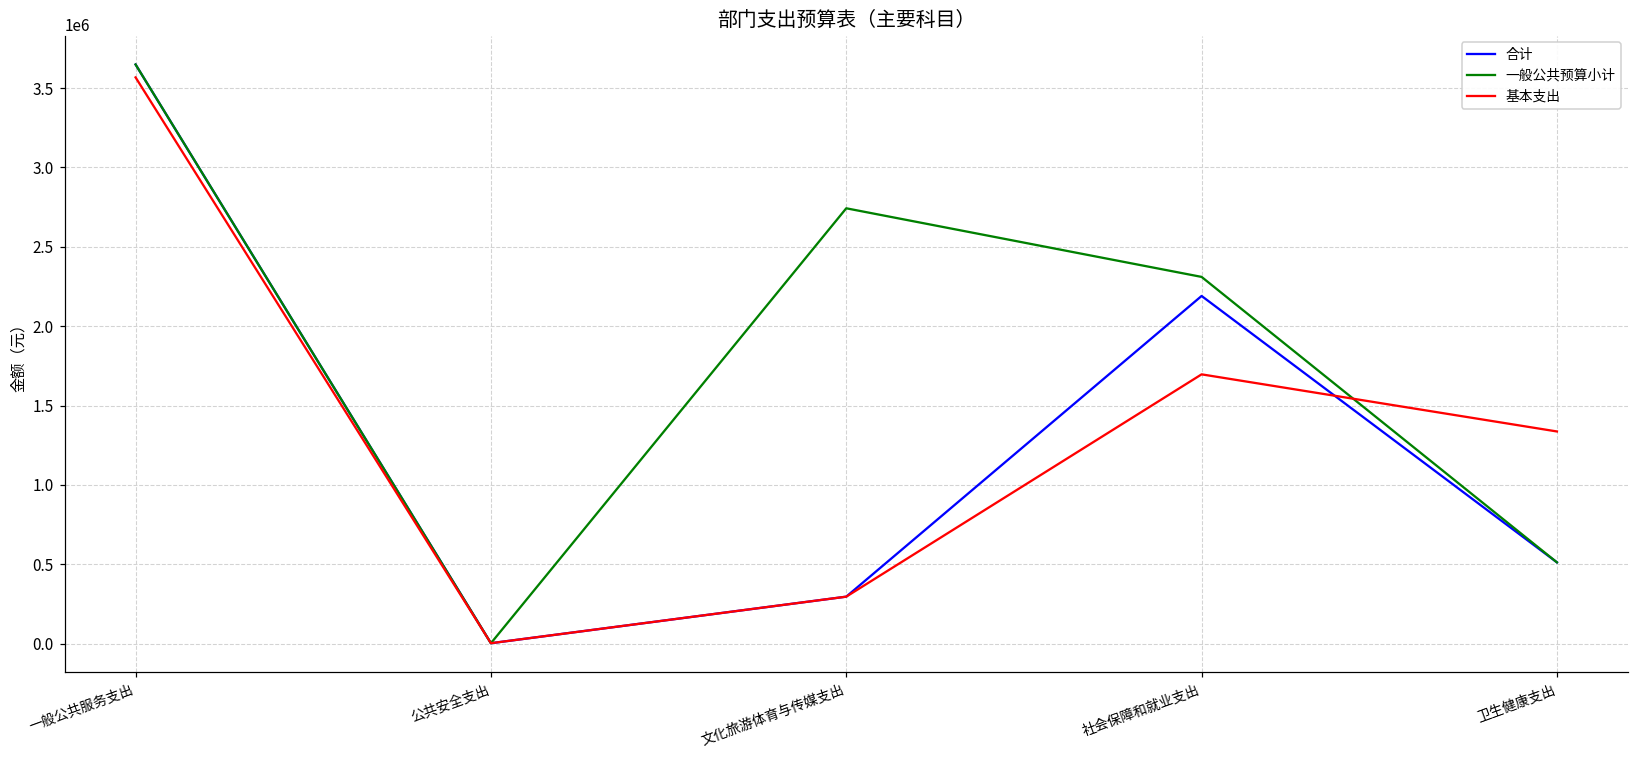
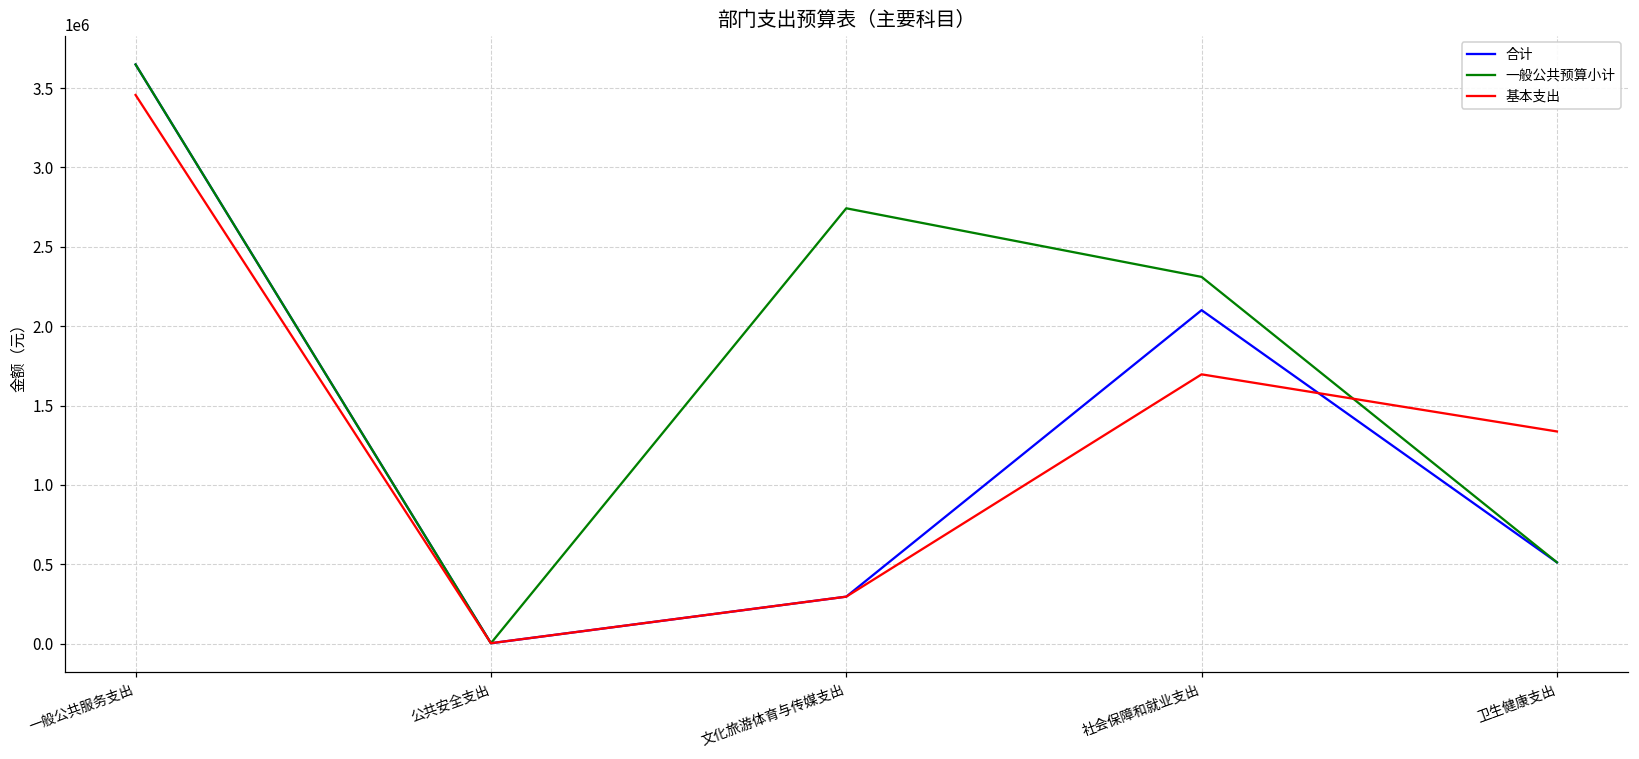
  {
    "合计": {
-     "社会保障和就业支出": 2190000
+     "社会保障和就业支出": 2100000
    },
    "一般公共预算小计": {
      "文化旅游体育与传媒支出": 2740000,
      "社会保障和就业支出": 2310000
    },
    "基本支出": {
-     "一般公共服务支出": 3570000,
+     "一般公共服务支出": 3460000,
      "社会保障和就业支出": 1700000,
      "卫生健康支出": 1340000
    }
  }
